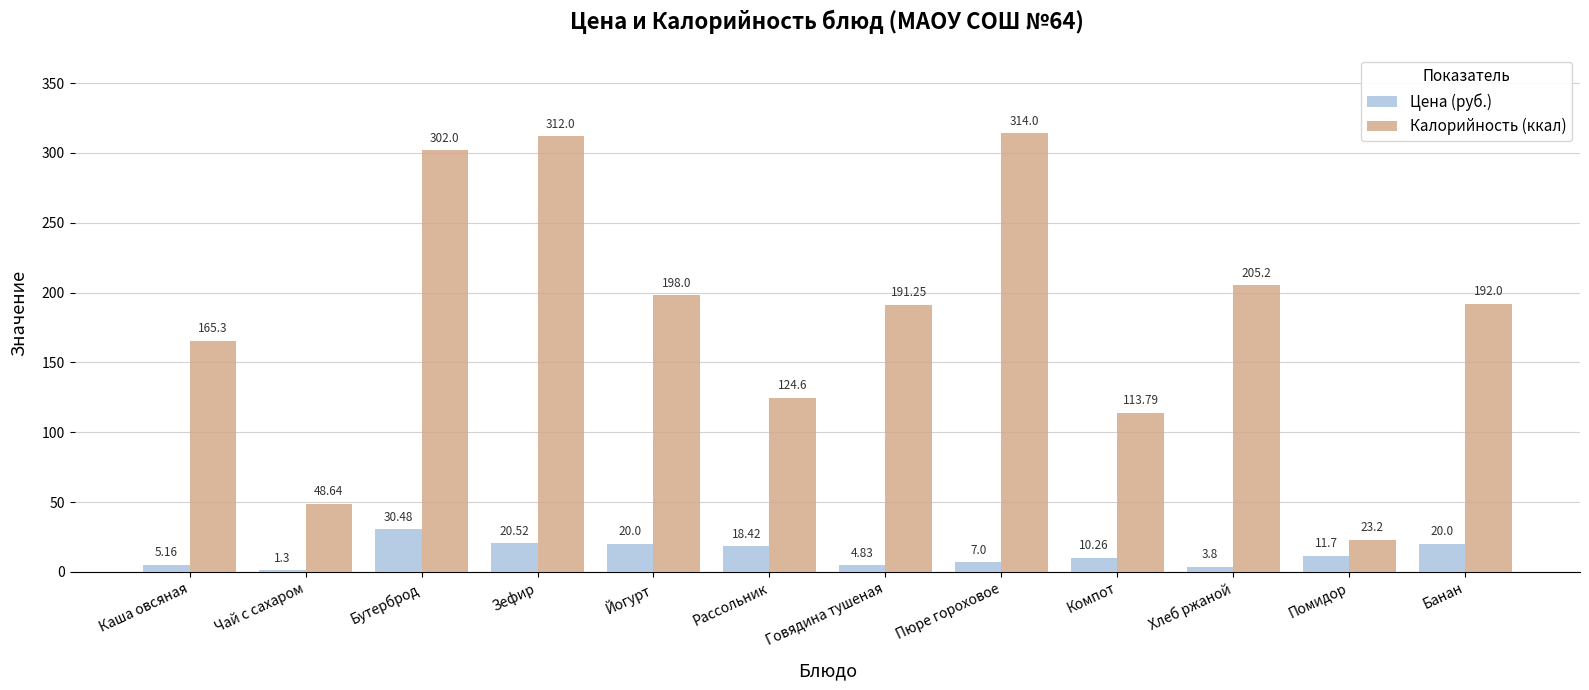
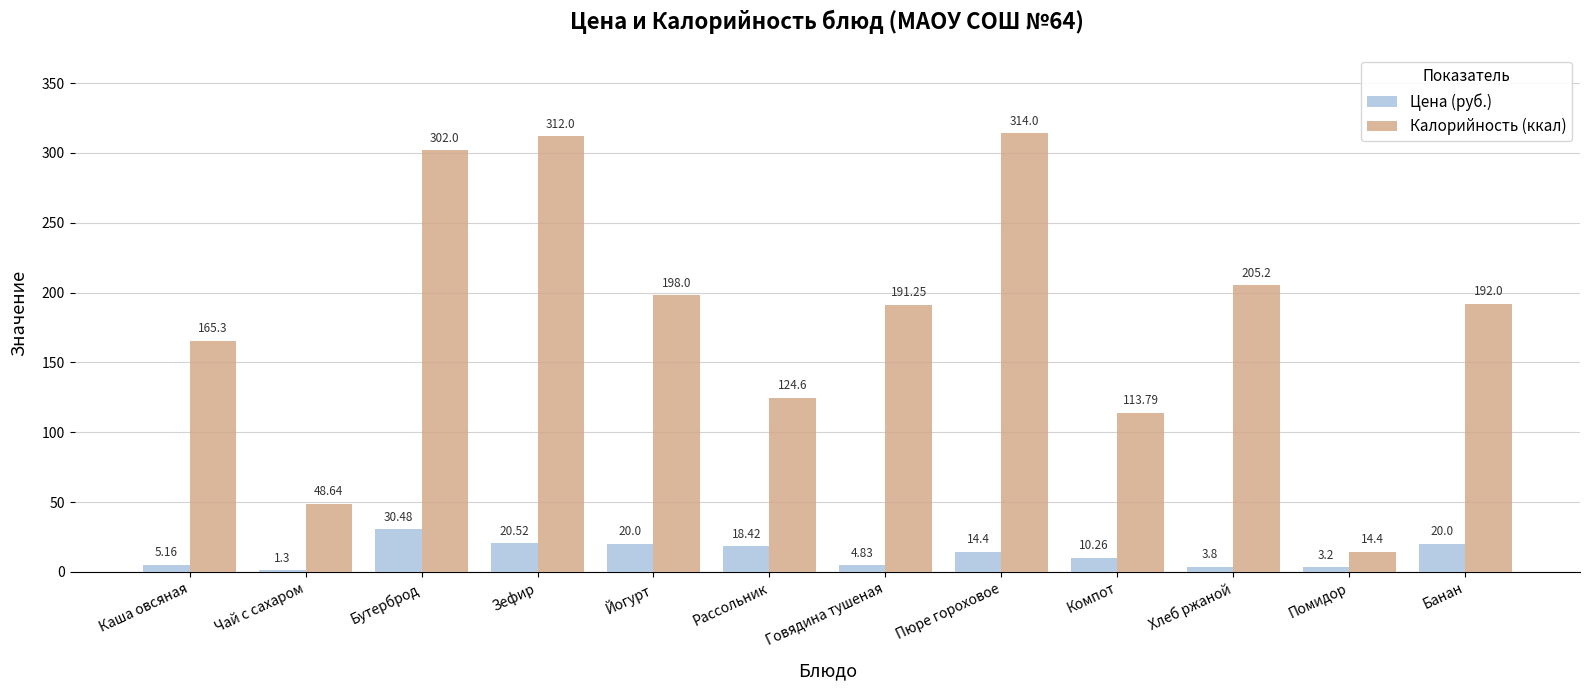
  {
    "Цена (руб.)": {
      "Каша овсяная": 5.16,
      "Чай с сахаром": 1.3,
      "Бутерброд": 30.48,
      "Зефир": 20.52,
      "Йогурт": 20.0,
      "Рассольник": 18.42,
      "Говядина тушеная": 4.83,
-     "Пюре гороховое": 7.0,
+     "Пюре гороховое": 14.4,
      "Компот": 10.26,
      "Хлеб ржаной": 3.8,
-     "Помидор": 11.7,
+     "Помидор": 3.2,
      "Банан": 20.0
    },
    "Калорийность (ккал)": {
      "Каша овсяная": 165.3,
      "Чай с сахаром": 48.64,
      "Бутерброд": 302.0,
      "Зефир": 312.0,
      "Йогурт": 198.0,
      "Рассольник": 124.6,
      "Говядина тушеная": 191.25,
      "Пюре гороховое": 314.0,
      "Компот": 113.79,
      "Хлеб ржаной": 205.2,
-     "Помидор": 23.2,
+     "Помидор": 14.4,
      "Банан": 192.0
    }
  }
